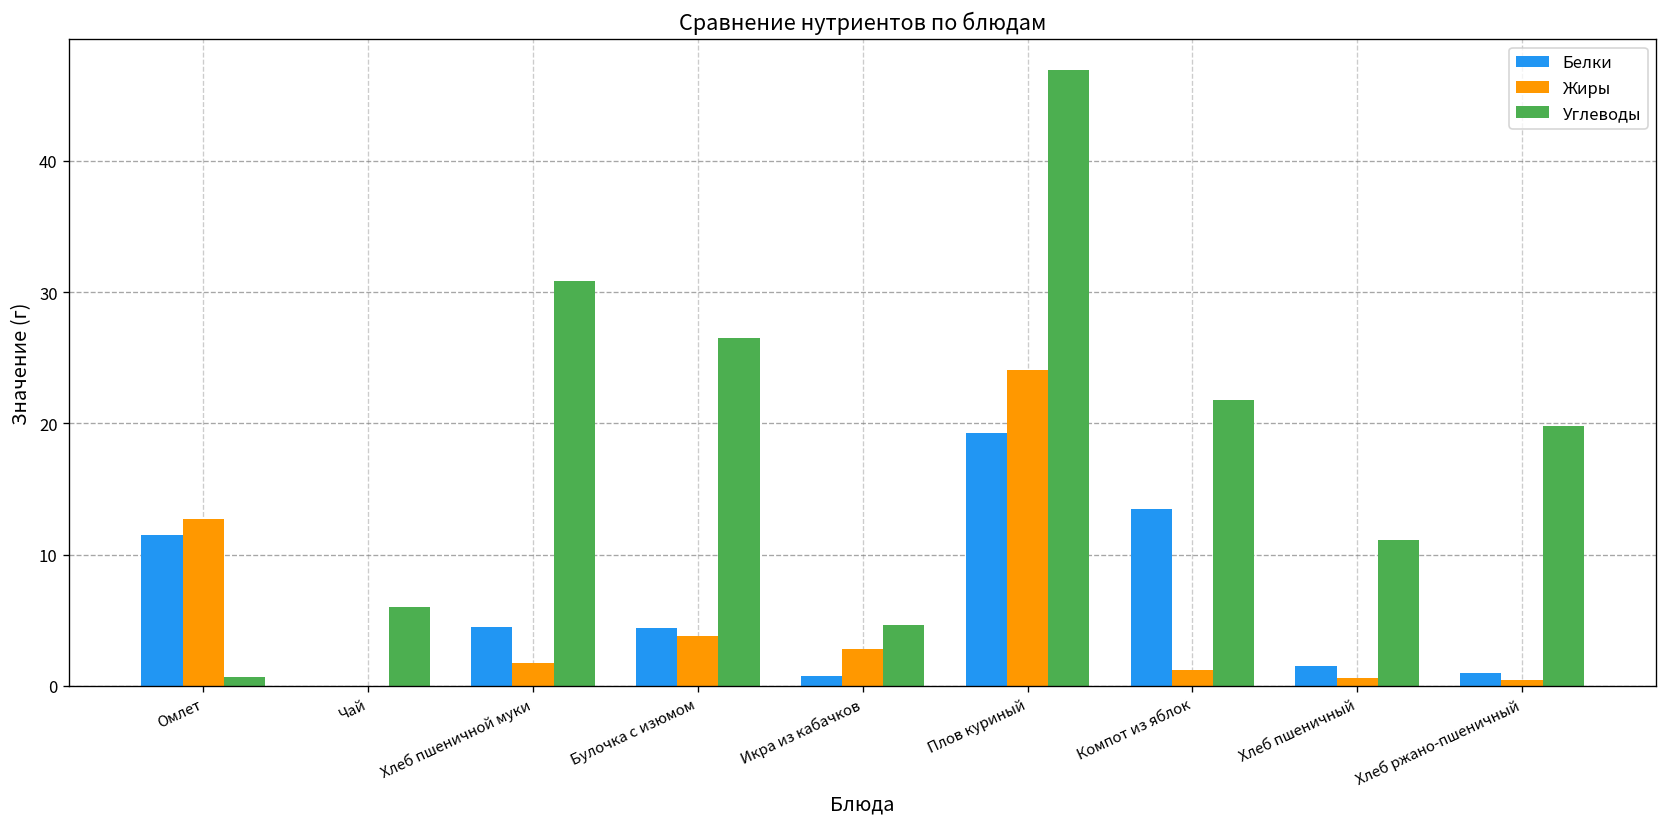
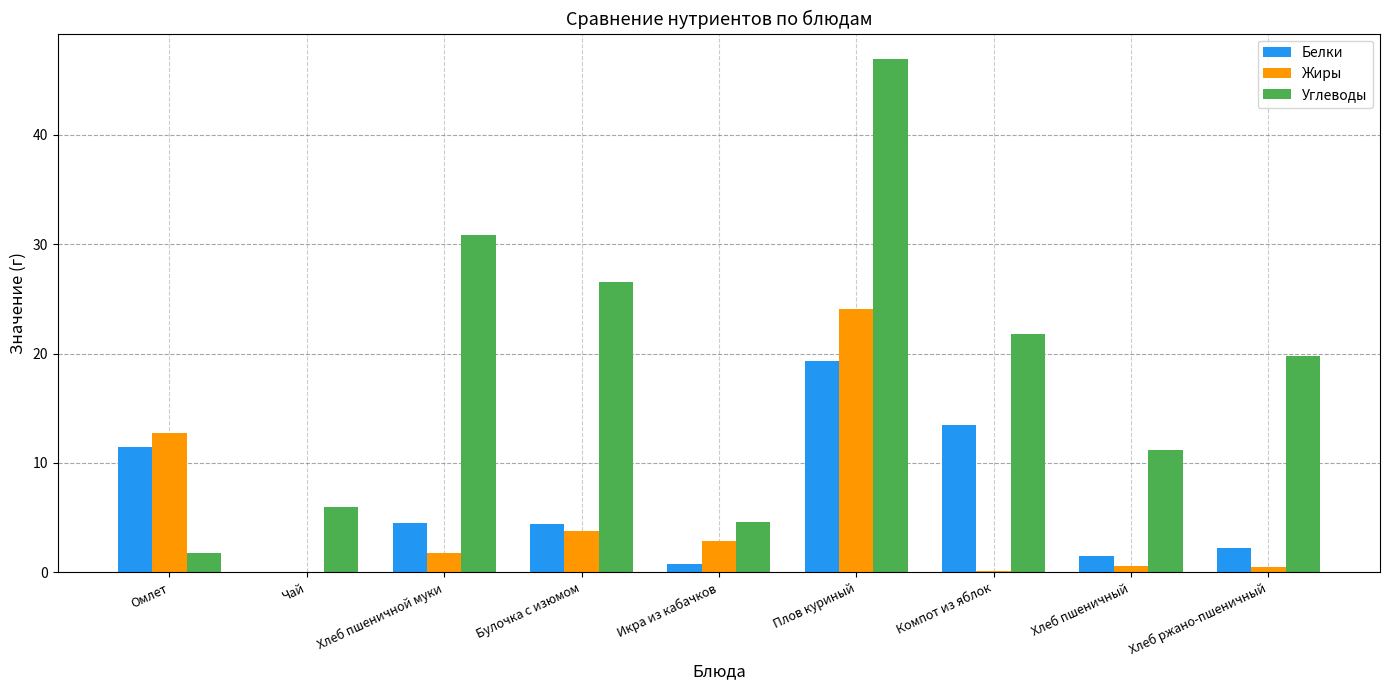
  {
    "Белки": {
      "Омлет": 11.5,
      "Чай": 0.0,
      "Хлеб пшеничной муки": 4.5,
      "Булочка с изюмом": 4.4,
      "Икра из кабачков": 0.7,
      "Плов куриный": 19.3,
      "Компот из яблок": 13.5,
      "Хлеб пшеничный": 1.5,
-     "Хлеб ржано-пшеничный": 1.0
+     "Хлеб ржано-пшеничный": 2.2
    },
    "Жиры": {
      "Омлет": 12.7,
      "Чай": 0.0,
      "Хлеб пшеничной муки": 1.7,
      "Булочка с изюмом": 3.8,
      "Икра из кабачков": 2.8,
      "Плов куриный": 24.1,
-     "Компот из яблок": 1.2,
+     "Компот из яблок": 0.1,
      "Хлеб пшеничный": 0.6,
      "Хлеб ржано-пшеничный": 0.4
    },
    "Углеводы": {
-     "Омлет": 0.7,
+     "Омлет": 1.8,
      "Чай": 6.0,
      "Хлеб пшеничной муки": 30.8,
      "Булочка с изюмом": 26.5,
      "Икра из кабачков": 4.6,
      "Плов куриный": 46.9,
      "Компот из яблок": 21.8,
      "Хлеб пшеничный": 11.1,
      "Хлеб ржано-пшеничный": 19.8
    }
  }
